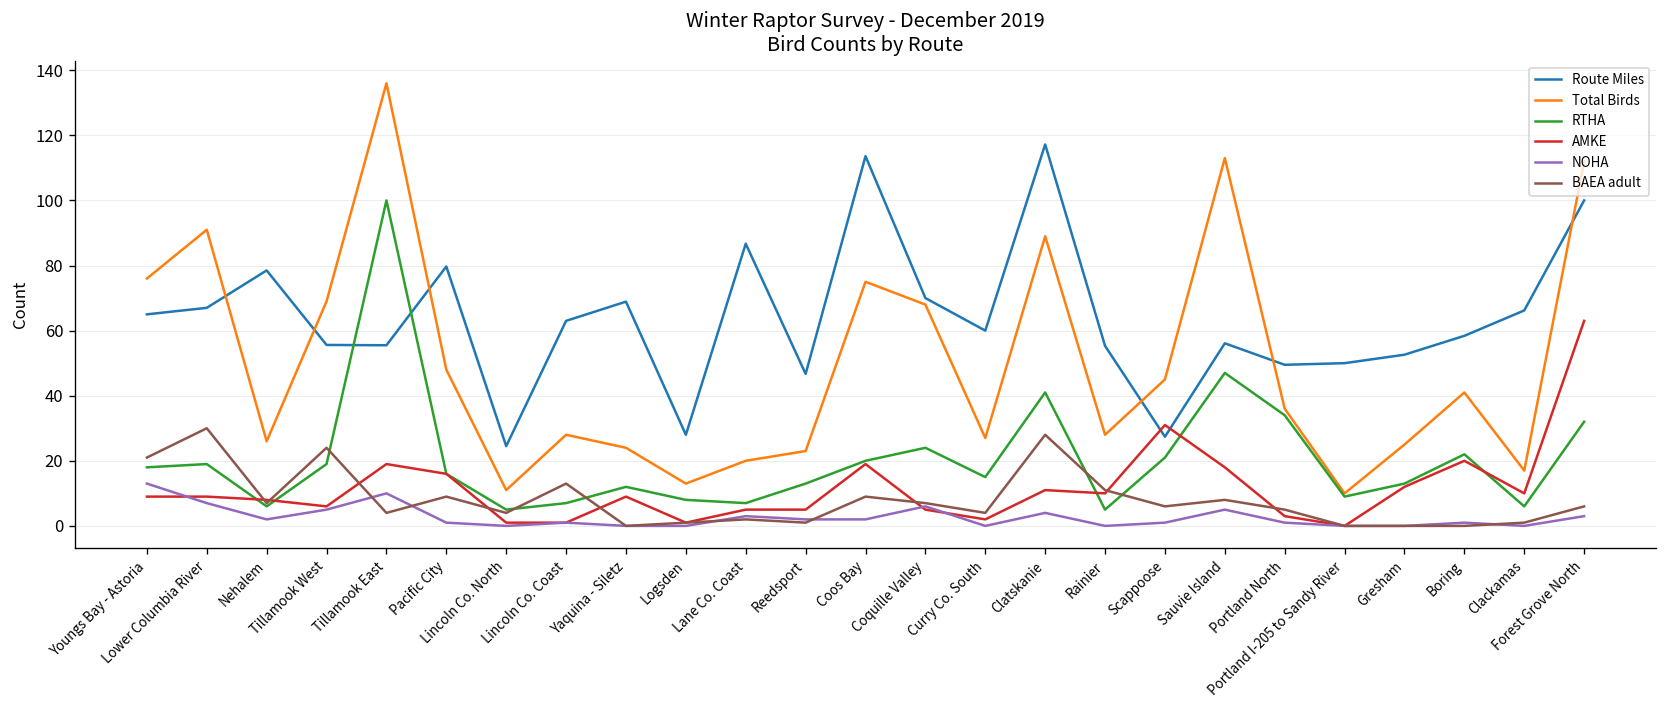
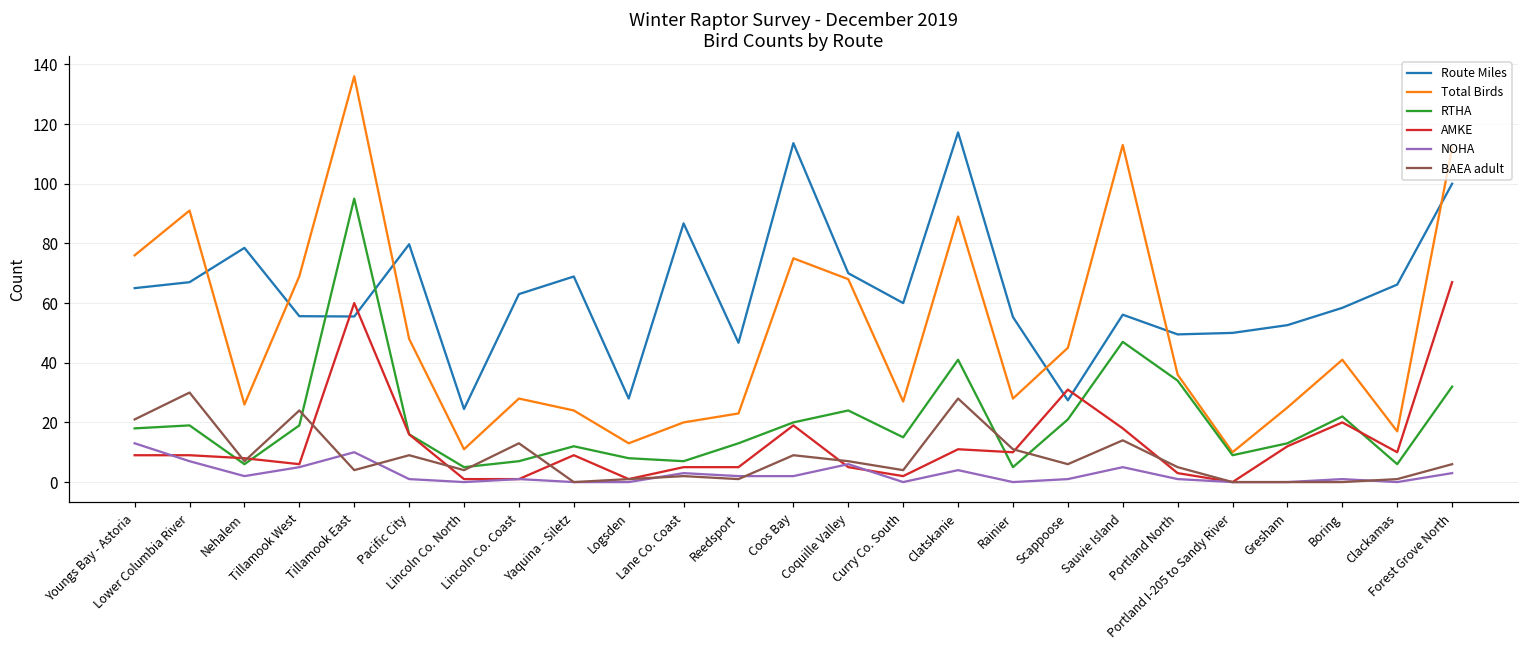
  {
    "Route Miles": {
      "Youngs Bay - Astoria": 65,
      "Lower Columbia River": 67,
      "Nehalem": 79,
      "Tillamook West": 56,
      "Tillamook East": 56,
      "Pacific City": 80,
      "Lincoln Co. North": 25,
      "Lincoln Co. Coast": 63,
      "Yaquina - Siletz": 69,
      "Logsden": 28,
      "Lane Co. Coast": 87,
      "Reedsport": 47,
      "Coos Bay": 114,
      "Coquille Valley": 70,
      "Curry Co. South": 60,
      "Clatskanie": 117,
      "Rainier": 55,
      "Scappoose": 27,
      "Sauvie Island": 56,
      "Portland North": 50,
      "Portland I-205 to Sandy River": 50,
      "Gresham": 53,
      "Boring": 58,
      "Clackamas": 66,
      "Forest Grove North": 100
    },
    "Total Birds": {
      "Youngs Bay - Astoria": 76,
      "Lower Columbia River": 91,
      "Nehalem": 26,
      "Tillamook West": 69,
      "Tillamook East": 136,
      "Pacific City": 48,
      "Lincoln Co. North": 11,
      "Lincoln Co. Coast": 28,
      "Yaquina - Siletz": 24,
      "Logsden": 13,
      "Lane Co. Coast": 20,
      "Reedsport": 23,
      "Coos Bay": 75,
      "Coquille Valley": 68,
      "Curry Co. South": 27,
      "Clatskanie": 89,
      "Rainier": 28,
      "Scappoose": 45,
      "Sauvie Island": 113,
      "Portland North": 36,
      "Portland I-205 to Sandy River": 10,
      "Gresham": 25,
      "Boring": 41,
      "Clackamas": 17
    },
    "RTHA": {
      "Youngs Bay - Astoria": 18,
      "Lower Columbia River": 19,
      "Nehalem": 6,
      "Tillamook West": 19,
-     "Tillamook East": 100,
+     "Tillamook East": 95,
      "Lincoln Co. North": 5,
      "Lincoln Co. Coast": 7,
      "Yaquina - Siletz": 12,
      "Logsden": 8,
      "Lane Co. Coast": 7,
      "Reedsport": 13,
      "Coos Bay": 20,
      "Coquille Valley": 24,
      "Curry Co. South": 15,
      "Clatskanie": 41,
      "Rainier": 5,
      "Scappoose": 21,
      "Sauvie Island": 47,
      "Portland North": 34,
      "Portland I-205 to Sandy River": 9,
      "Gresham": 13,
      "Boring": 22,
      "Clackamas": 6,
      "Forest Grove North": 32
    },
    "AMKE": {
      "Youngs Bay - Astoria": 9,
      "Lower Columbia River": 9,
      "Nehalem": 8,
      "Tillamook West": 6,
-     "Tillamook East": 19,
+     "Tillamook East": 60,
      "Lincoln Co. North": 1,
      "Yaquina - Siletz": 9,
      "Lane Co. Coast": 5,
      "Reedsport": 5,
      "Coos Bay": 19,
      "Coquille Valley": 5,
      "Curry Co. South": 2,
      "Clatskanie": 11,
      "Rainier": 10,
      "Scappoose": 31,
      "Sauvie Island": 18,
      "Portland North": 3,
      "Gresham": 12,
      "Boring": 20,
      "Clackamas": 10,
-     "Forest Grove North": 63
+     "Forest Grove North": 67
    },
    "NOHA": {
      "Youngs Bay - Astoria": 13,
      "Lower Columbia River": 7,
      "Nehalem": 2,
      "Tillamook West": 5,
      "Tillamook East": 10,
      "Pacific City": 1,
      "Lincoln Co. North": 0,
      "Logsden": 0,
      "Lane Co. Coast": 3,
      "Reedsport": 2,
      "Coos Bay": 2,
      "Coquille Valley": 6,
      "Curry Co. South": 0,
      "Clatskanie": 4,
      "Rainier": 0,
      "Scappoose": 1,
      "Sauvie Island": 5,
      "Portland North": 1,
      "Boring": 1,
      "Clackamas": 0,
      "Forest Grove North": 3
    },
    "BAEA adult": {
      "Youngs Bay - Astoria": 21,
      "Lower Columbia River": 30,
      "Nehalem": 7,
      "Tillamook West": 24,
      "Tillamook East": 4,
      "Pacific City": 9,
      "Lincoln Co. North": 4,
      "Lincoln Co. Coast": 13,
      "Lane Co. Coast": 2,
      "Reedsport": 1,
      "Coos Bay": 9,
      "Coquille Valley": 7,
      "Curry Co. South": 4,
      "Clatskanie": 28,
      "Rainier": 11,
      "Scappoose": 6,
-     "Sauvie Island": 8,
+     "Sauvie Island": 14,
      "Portland North": 5,
      "Boring": 0,
      "Clackamas": 1,
      "Forest Grove North": 6
    }
  }
